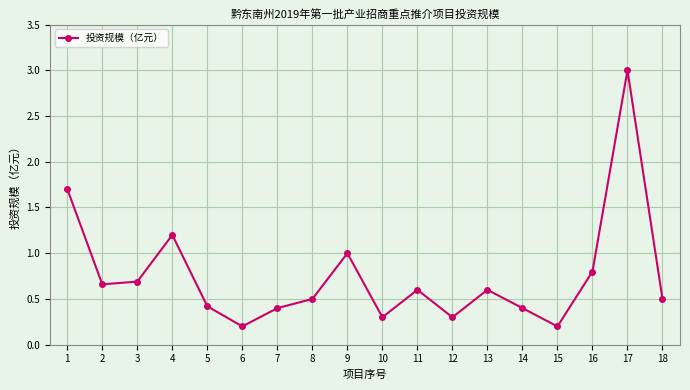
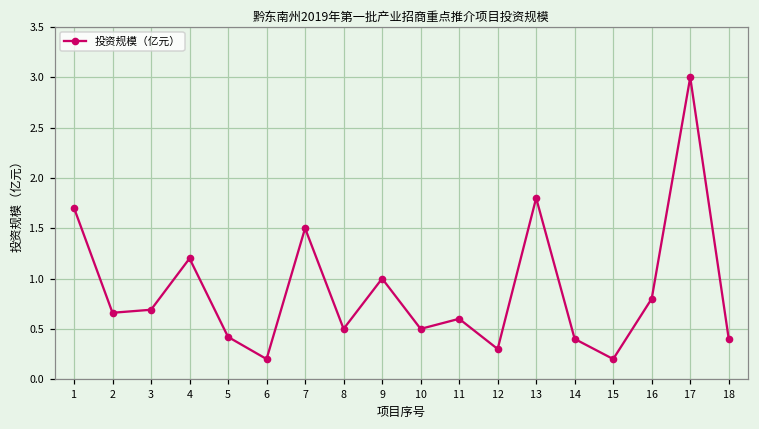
  {
    "1": 1.7,
    "2": 0.7,
    "3": 0.7,
    "4": 1.2,
    "5": 0.4,
    "6": 0.2,
-   "7": 0.4,
+   "7": 1.5,
    "8": 0.5,
    "9": 1.0,
-   "10": 0.3,
+   "10": 0.5,
    "11": 0.6,
    "12": 0.3,
-   "13": 0.6,
+   "13": 1.8,
    "14": 0.4,
    "15": 0.2,
    "16": 0.8,
    "17": 3.0,
-   "18": 0.5
+   "18": 0.4
  }
